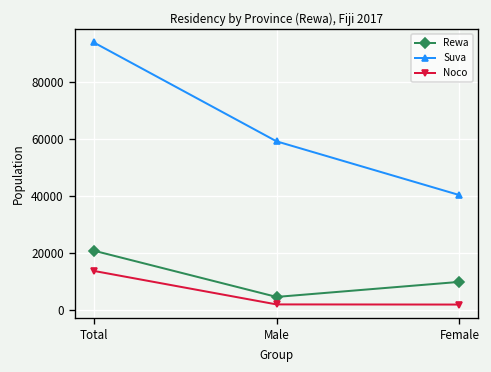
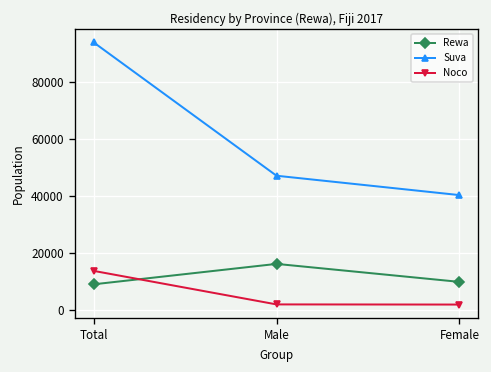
  {
    "Rewa": {
-     "Total": 21000,
-     "Male": 5000,
+     "Total": 9000,
+     "Male": 16000,
      "Female": 10000
    },
    "Suva": {
      "Total": 94000,
-     "Male": 59000,
+     "Male": 47000,
      "Female": 40000
    },
    "Noco": {
      "Total": 14000,
      "Male": 2000,
      "Female": 2000
    }
  }
